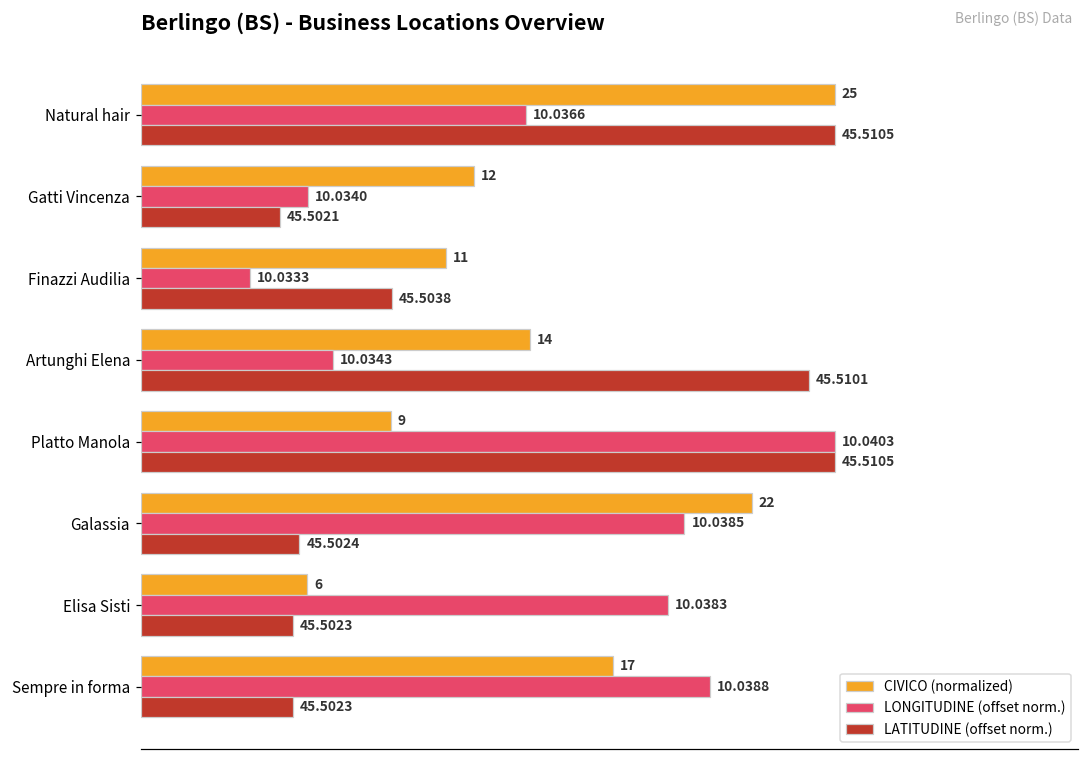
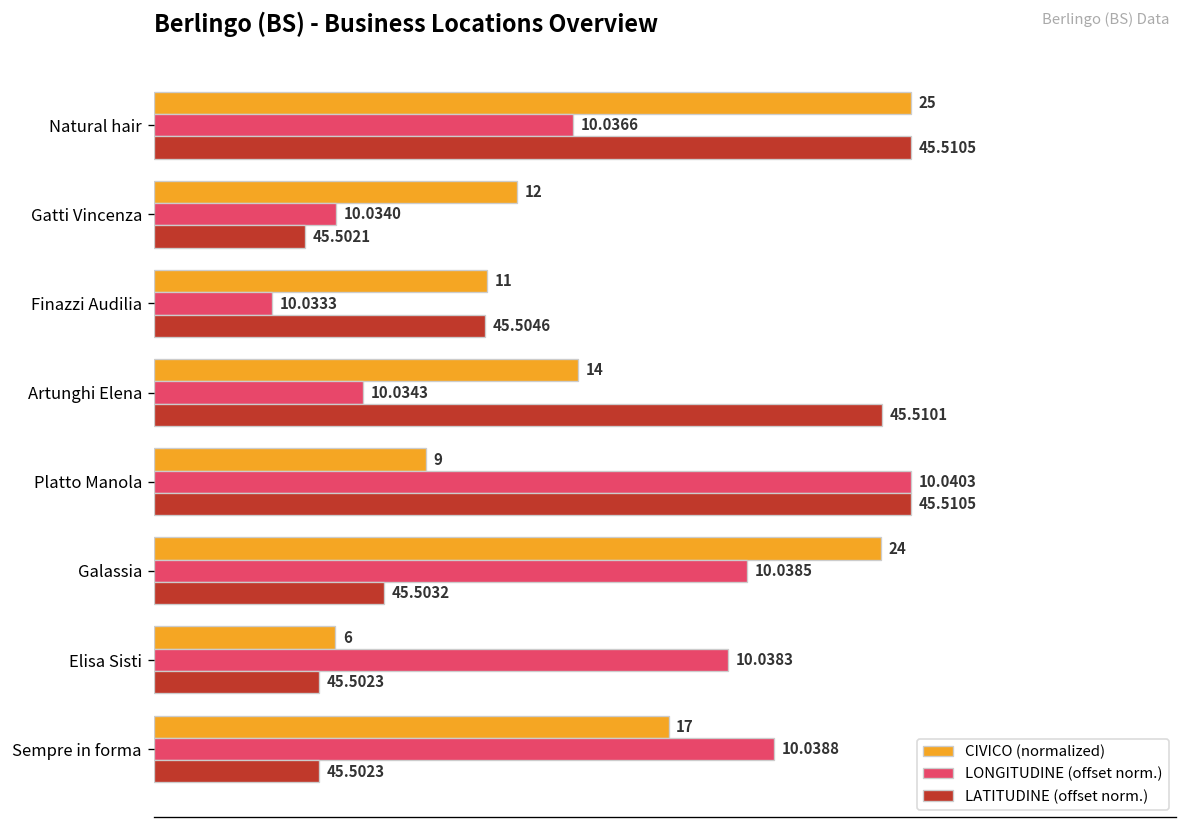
  {
    "CIVICO (normalized)": {
-     "Galassia": 22
+     "Galassia": 24
    },
    "LATITUDINE (offset norm.)": {
-     "Finazzi Audilia": 45.5038,
-     "Galassia": 45.5024
+     "Finazzi Audilia": 45.5046,
+     "Galassia": 45.5032
    }
  }
